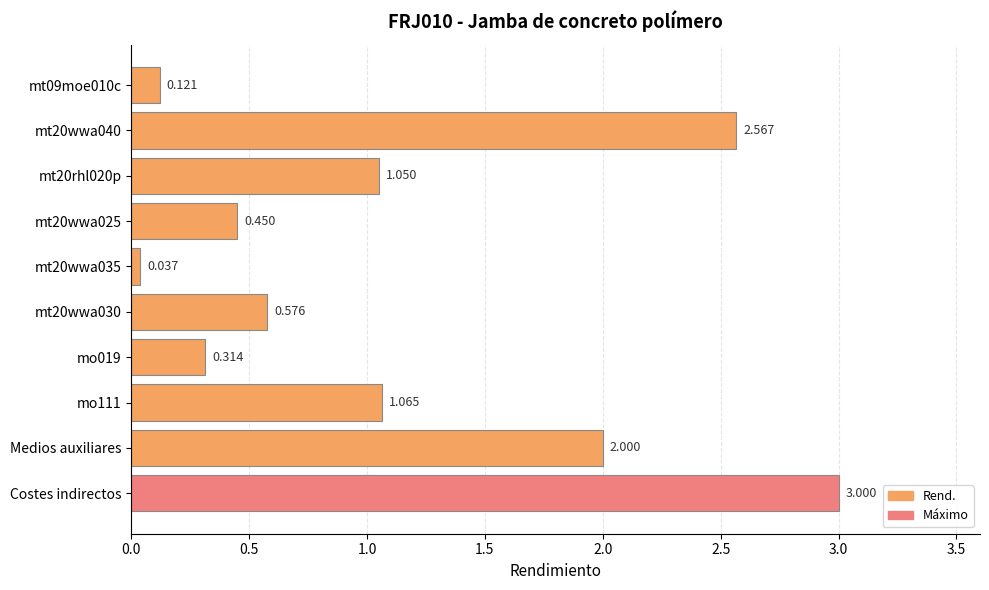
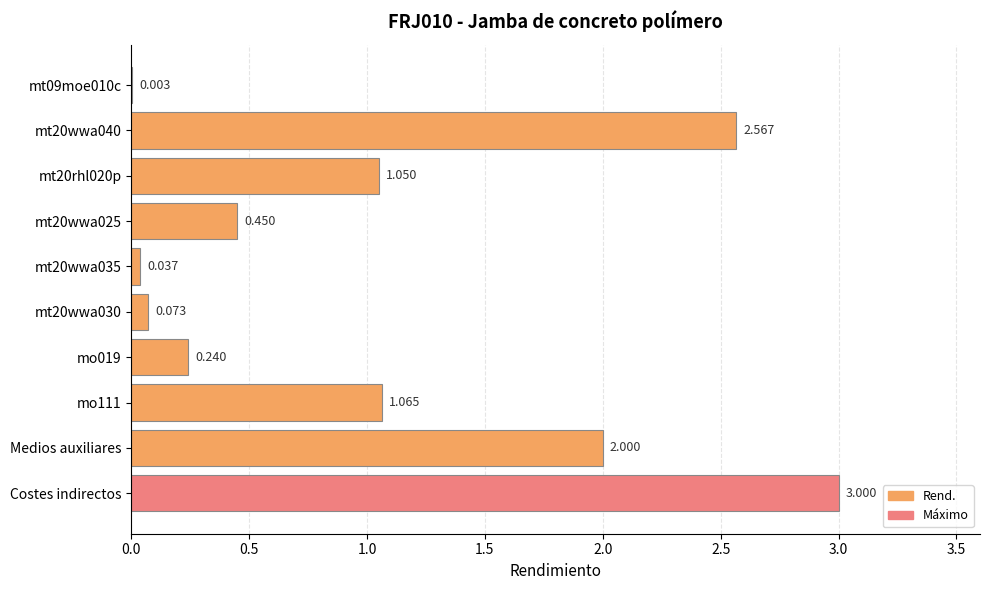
  {
-   "mt09moe010c": 0.121,
+   "mt09moe010c": 0.003,
    "mt20wwa040": 2.567,
    "mt20rhl020p": 1.050,
    "mt20wwa025": 0.450,
    "mt20wwa035": 0.037,
-   "mt20wwa030": 0.576,
-   "mo019": 0.314,
+   "mt20wwa030": 0.073,
+   "mo019": 0.240,
    "mo111": 1.065,
    "Medios auxiliares": 2.000,
    "Costes indirectos": 3.000
  }
